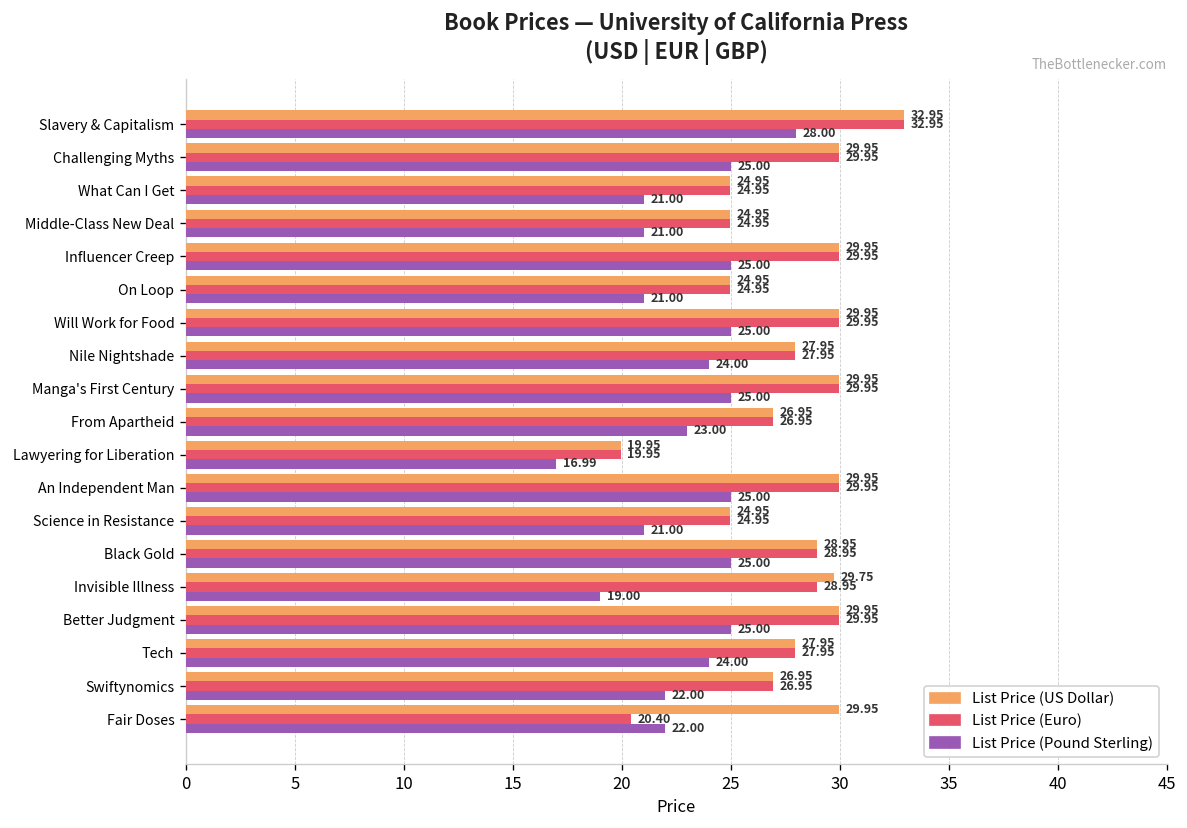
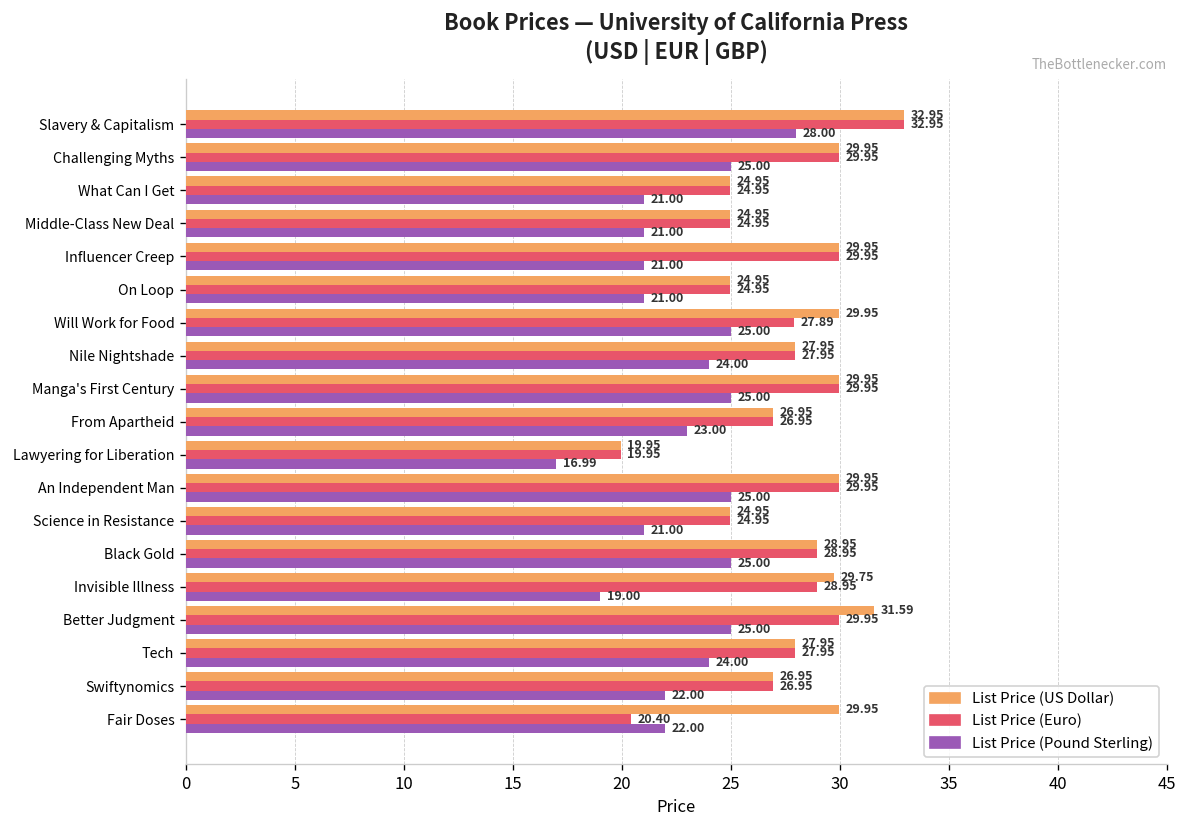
  {
    "List Price (US Dollar)": {
      "Invisible Illness": 29.75,
-     "Better Judgment": 29.95,
+     "Better Judgment": 31.59,
      "Fair Doses": 29.95
    },
    "List Price (Euro)": {
-     "Will Work for Food": 29.95,
+     "Will Work for Food": 27.89,
      "Invisible Illness": 28.95,
      "Fair Doses": 20.40
    },
    "List Price (Pound Sterling)": {
      "Slavery & Capitalism": 28.00,
      "Challenging Myths": 25.00,
      "What Can I Get": 21.00,
      "Middle-Class New Deal": 21.00,
-     "Influencer Creep": 25.00,
+     "Influencer Creep": 21.00,
      "On Loop": 21.00,
      "Will Work for Food": 25.00,
      "Nile Nightshade": 24.00,
      "Manga's First Century": 25.00,
      "From Apartheid": 23.00,
      "Lawyering for Liberation": 16.99,
      "An Independent Man": 25.00,
      "Science in Resistance": 21.00,
      "Black Gold": 25.00,
      "Invisible Illness": 19.00,
      "Better Judgment": 25.00,
      "Tech": 24.00,
      "Swiftynomics": 22.00,
      "Fair Doses": 22.00
    }
  }
